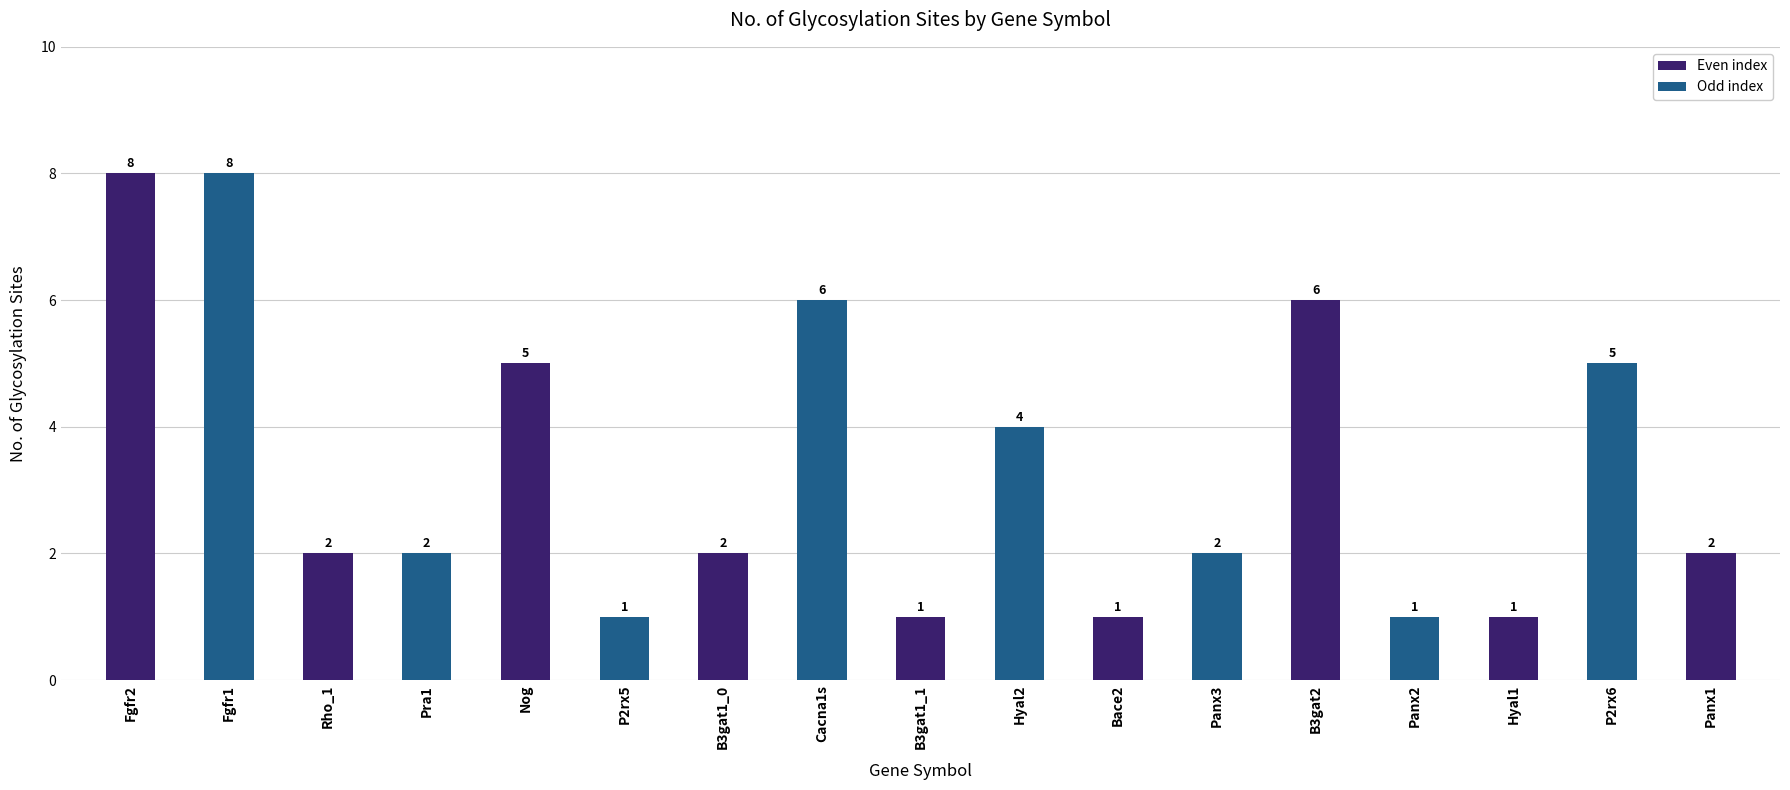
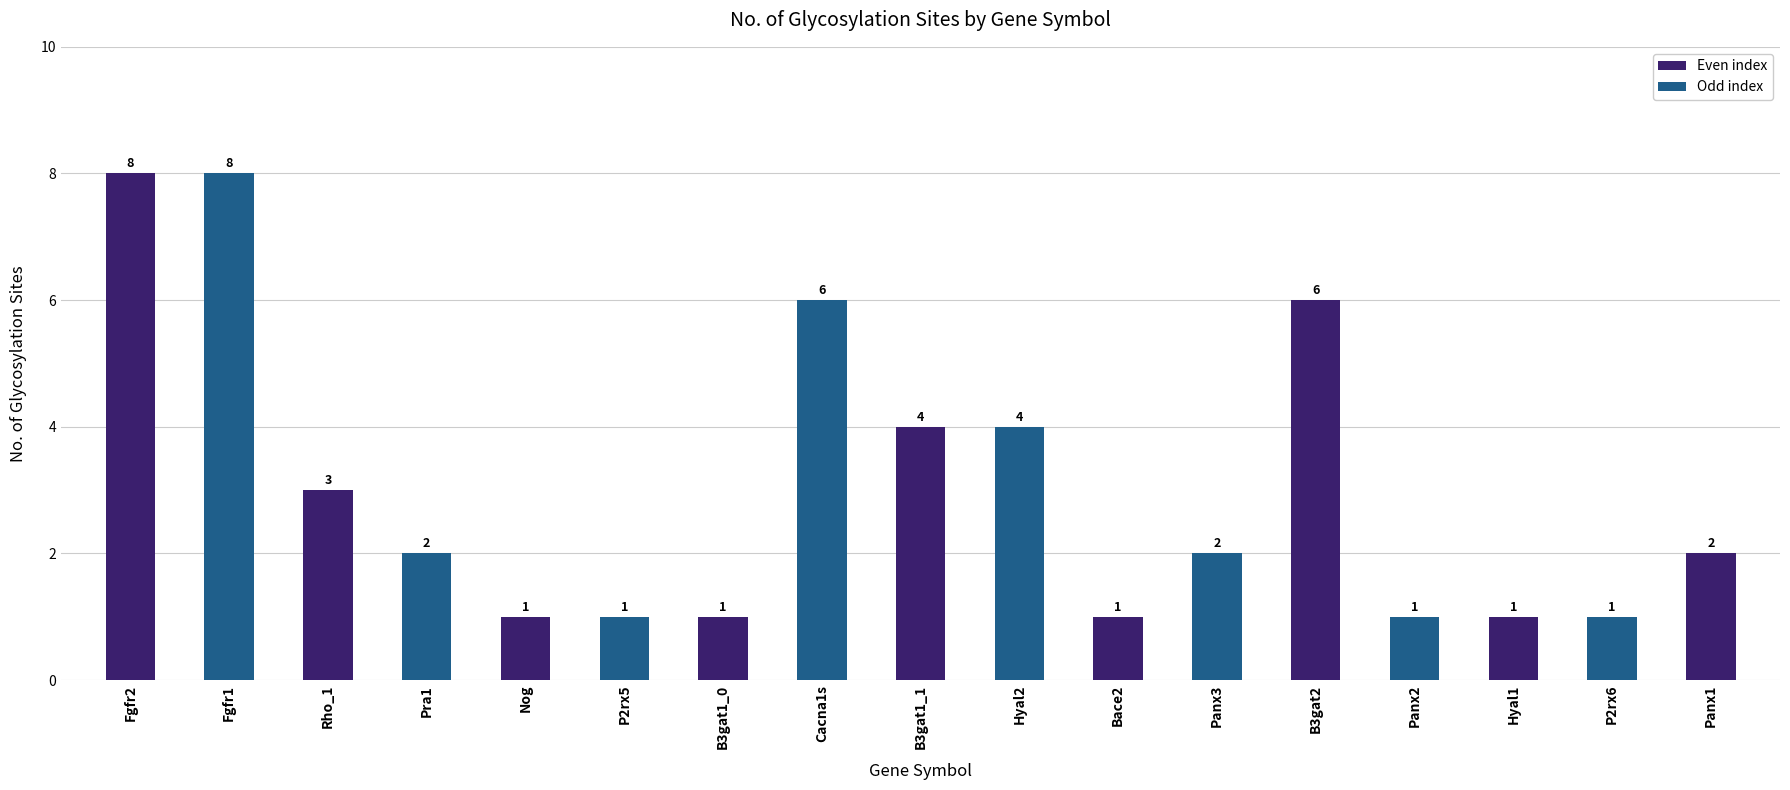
  {
    "Fgfr2": 8,
    "Fgfr1": 8,
-   "Rho_1": 2,
+   "Rho_1": 3,
    "Pra1": 2,
-   "Nog": 5,
+   "Nog": 1,
    "P2rx5": 1,
-   "B3gat1_0": 2,
+   "B3gat1_0": 1,
    "Cacna1s": 6,
-   "B3gat1_1": 1,
+   "B3gat1_1": 4,
    "Hyal2": 4,
    "Bace2": 1,
    "Panx3": 2,
    "B3gat2": 6,
    "Panx2": 1,
    "Hyal1": 1,
-   "P2rx6": 5,
+   "P2rx6": 1,
    "Panx1": 2
  }
